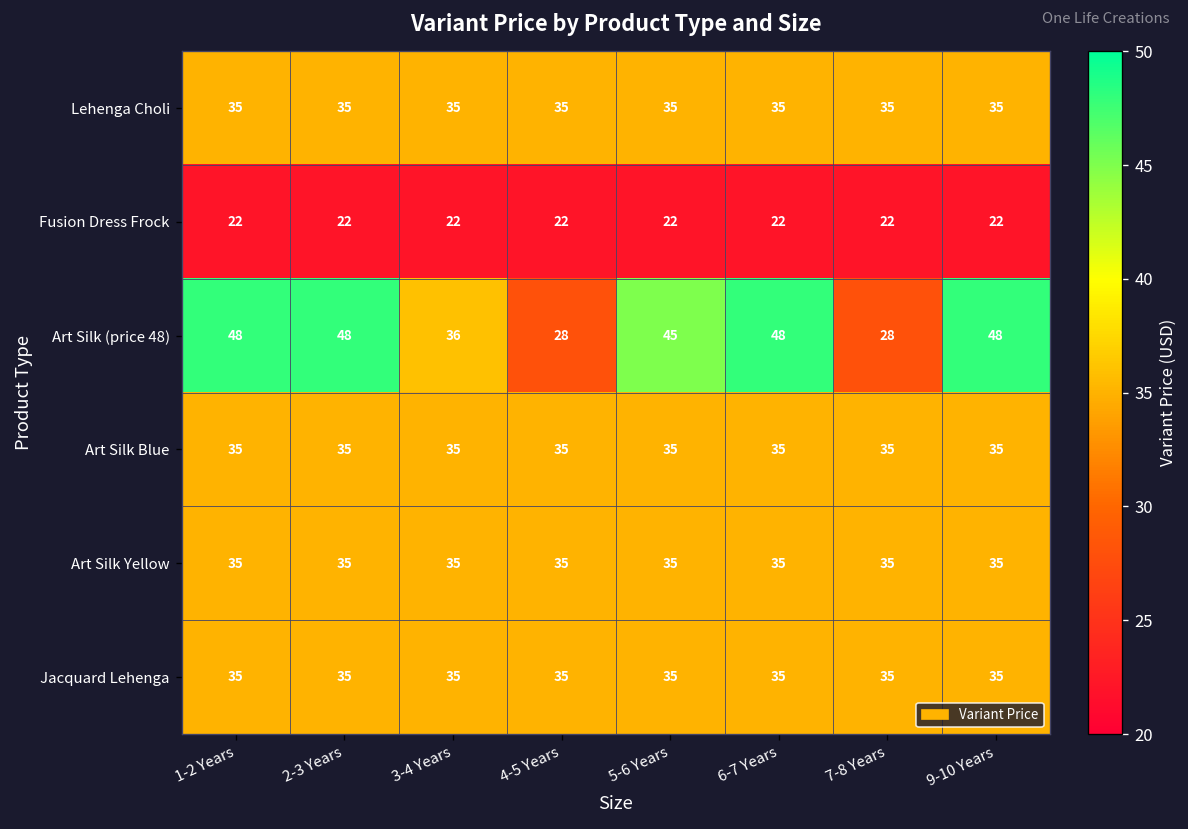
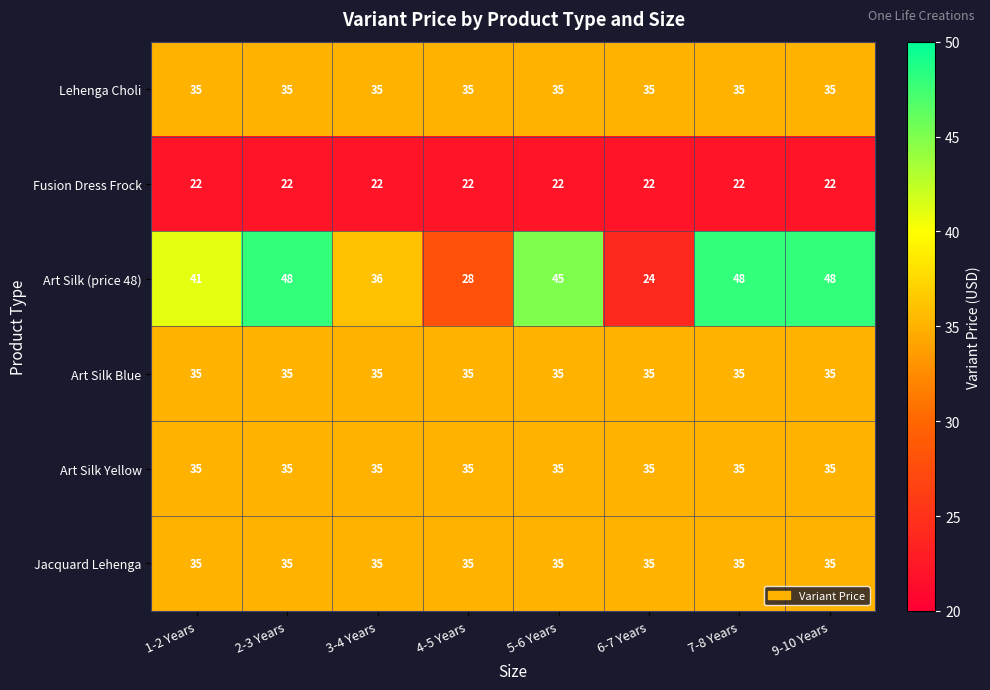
  {
    "Lehenga Choli": {
      "1-2 Years": 35,
      "2-3 Years": 35,
      "3-4 Years": 35,
      "4-5 Years": 35,
      "5-6 Years": 35,
      "6-7 Years": 35,
      "7-8 Years": 35,
      "9-10 Years": 35
    },
    "Fusion Dress Frock": {
      "1-2 Years": 22,
      "2-3 Years": 22,
      "3-4 Years": 22,
      "4-5 Years": 22,
      "5-6 Years": 22,
      "6-7 Years": 22,
      "7-8 Years": 22,
      "9-10 Years": 22
    },
    "Art Silk (price 48)": {
-     "1-2 Years": 48,
+     "1-2 Years": 41,
      "2-3 Years": 48,
      "3-4 Years": 36,
      "4-5 Years": 28,
      "5-6 Years": 45,
-     "6-7 Years": 48,
-     "7-8 Years": 28,
+     "6-7 Years": 24,
+     "7-8 Years": 48,
      "9-10 Years": 48
    },
    "Art Silk Blue": {
      "1-2 Years": 35,
      "2-3 Years": 35,
      "3-4 Years": 35,
      "4-5 Years": 35,
      "5-6 Years": 35,
      "6-7 Years": 35,
      "7-8 Years": 35,
      "9-10 Years": 35
    },
    "Art Silk Yellow": {
      "1-2 Years": 35,
      "2-3 Years": 35,
      "3-4 Years": 35,
      "4-5 Years": 35,
      "5-6 Years": 35,
      "6-7 Years": 35,
      "7-8 Years": 35,
      "9-10 Years": 35
    },
    "Jacquard Lehenga": {
      "1-2 Years": 35,
      "2-3 Years": 35,
      "3-4 Years": 35,
      "4-5 Years": 35,
      "5-6 Years": 35,
      "6-7 Years": 35,
      "7-8 Years": 35,
      "9-10 Years": 35
    }
  }
